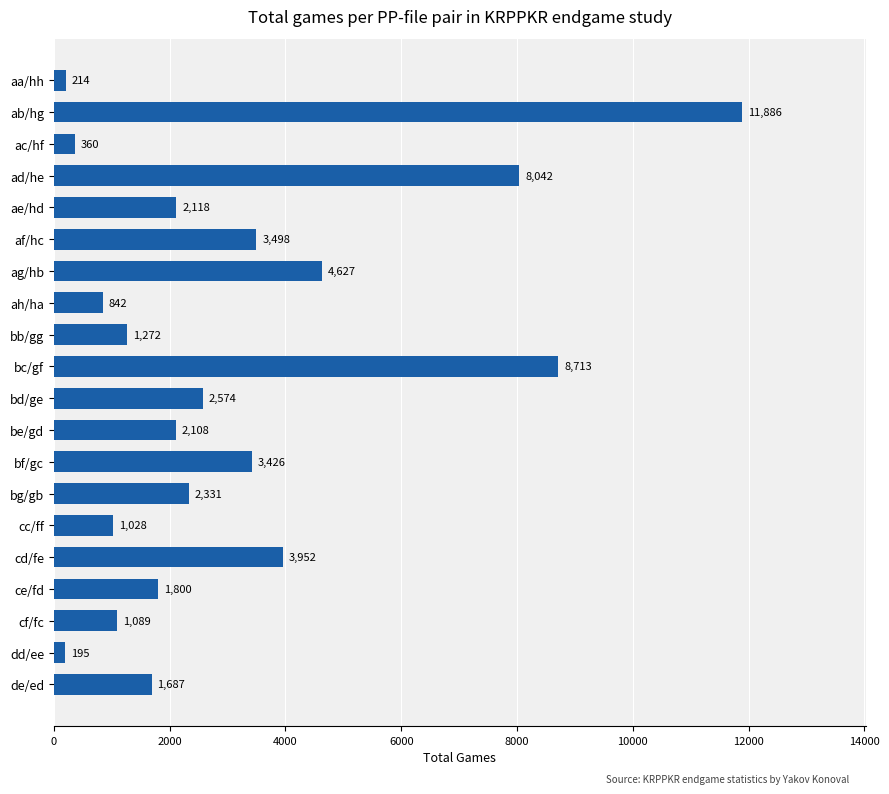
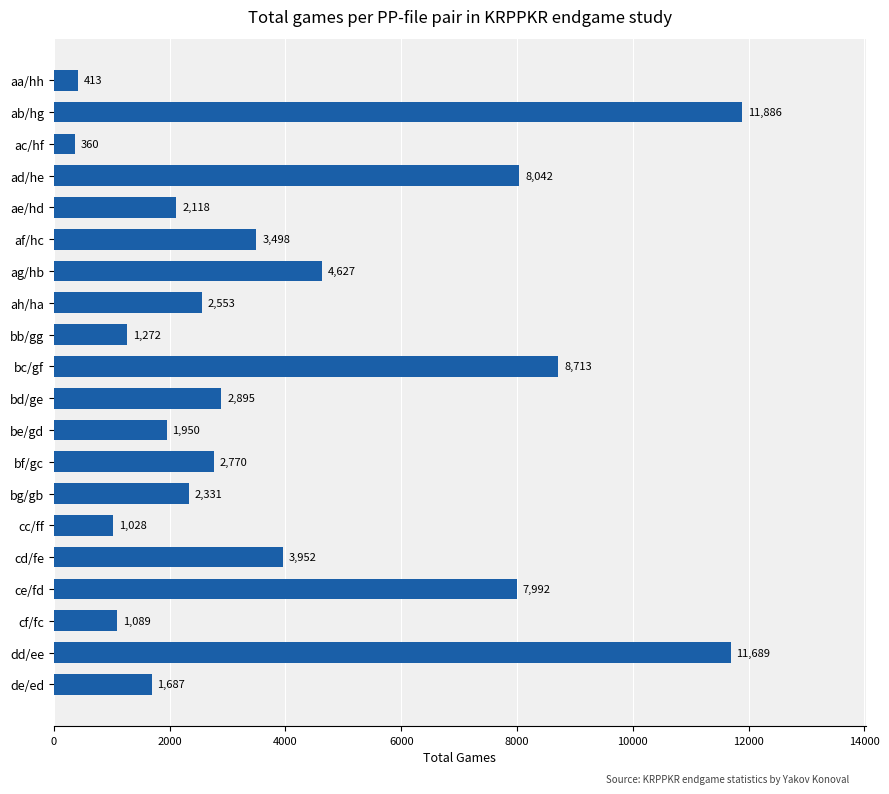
  {
-   "aa/hh": "214",
+   "aa/hh": "413",
    "ab/hg": "11,886",
    "ac/hf": "360",
    "ad/he": "8,042",
    "ae/hd": "2,118",
    "af/hc": "3,498",
    "ag/hb": "4,627",
-   "ah/ha": "842",
+   "ah/ha": "2,553",
    "bb/gg": "1,272",
    "bc/gf": "8,713",
-   "bd/ge": "2,574",
-   "be/gd": "2,108",
-   "bf/gc": "3,426",
+   "bd/ge": "2,895",
+   "be/gd": "1,950",
+   "bf/gc": "2,770",
    "bg/gb": "2,331",
    "cc/ff": "1,028",
    "cd/fe": "3,952",
-   "ce/fd": "1,800",
+   "ce/fd": "7,992",
    "cf/fc": "1,089",
-   "dd/ee": "195",
+   "dd/ee": "11,689",
    "de/ed": "1,687"
  }
